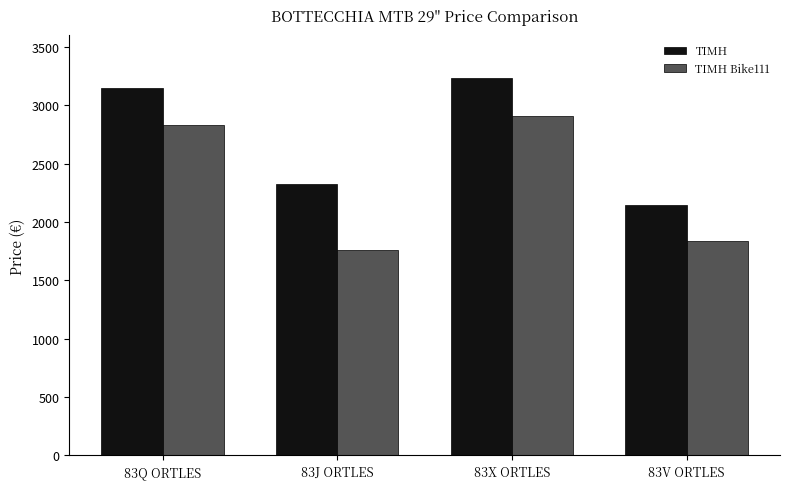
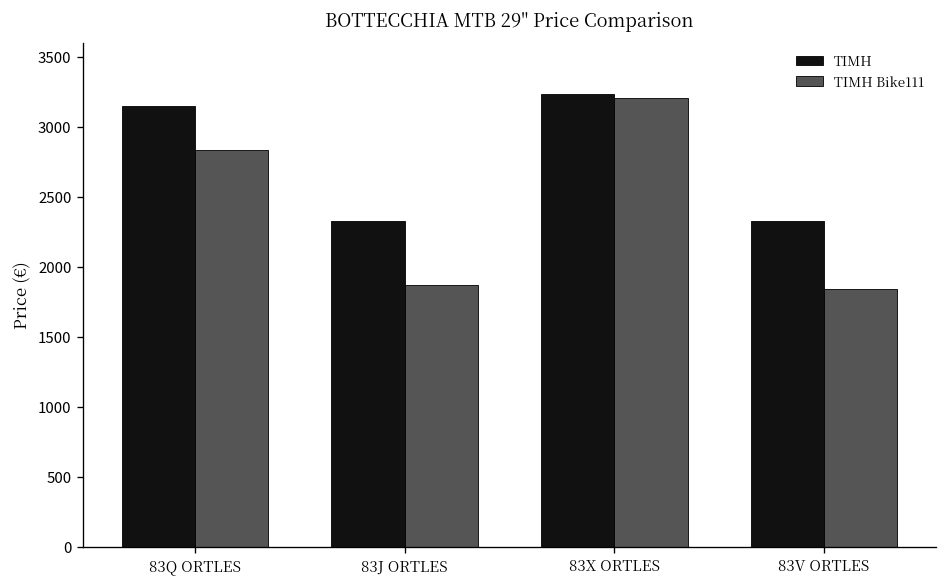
  {
    "ΤΙΜΗ": {
      "83Q ORTLES": 3150,
      "83J ORTLES": 2320,
      "83X ORTLES": 3230,
-     "83V ORTLES": 2150
+     "83V ORTLES": 2330
    },
    "ΤΙΜΗ Bike111": {
      "83Q ORTLES": 2830,
-     "83J ORTLES": 1760,
-     "83X ORTLES": 2910,
+     "83J ORTLES": 1870,
+     "83X ORTLES": 3200,
      "83V ORTLES": 1840
    }
  }
